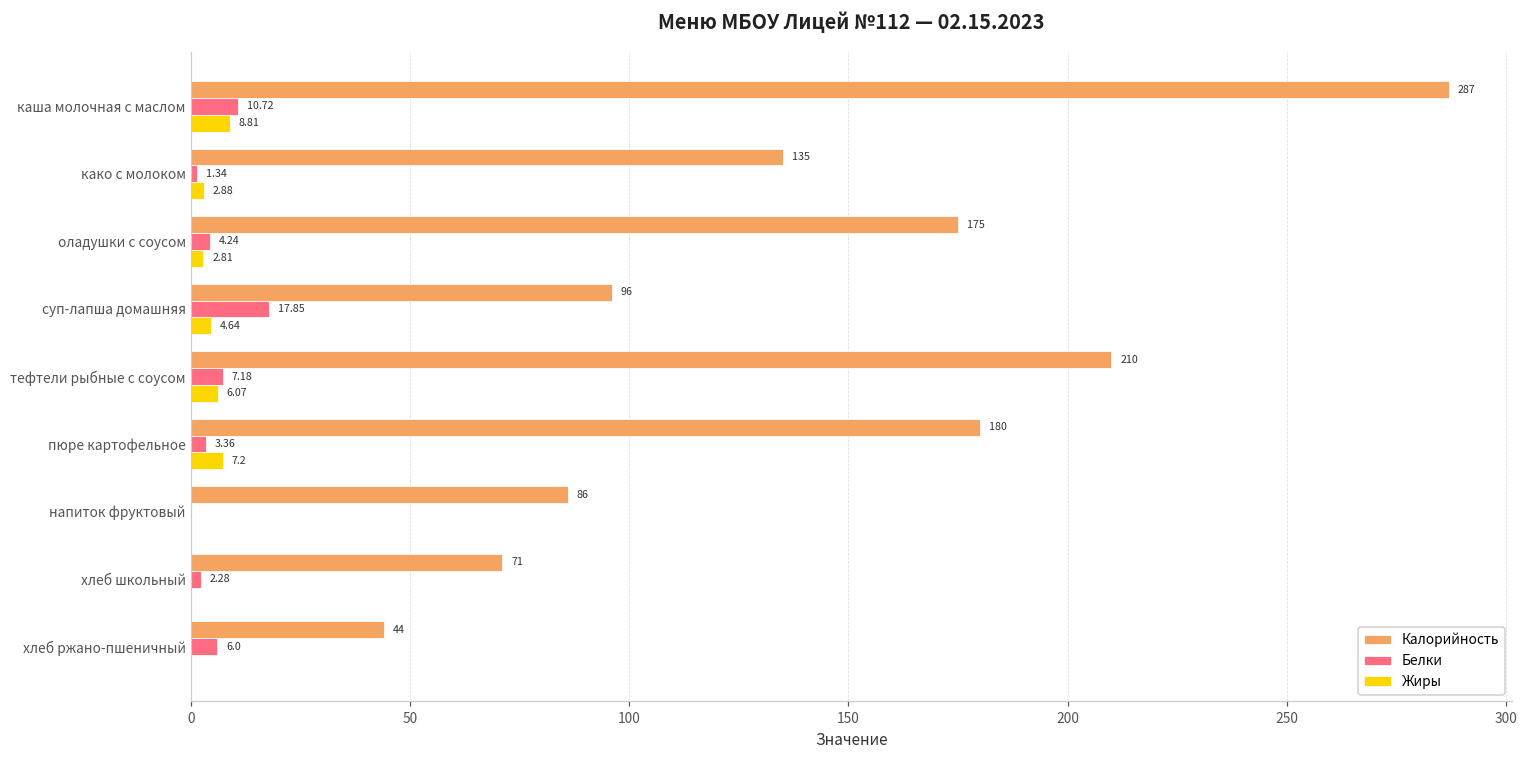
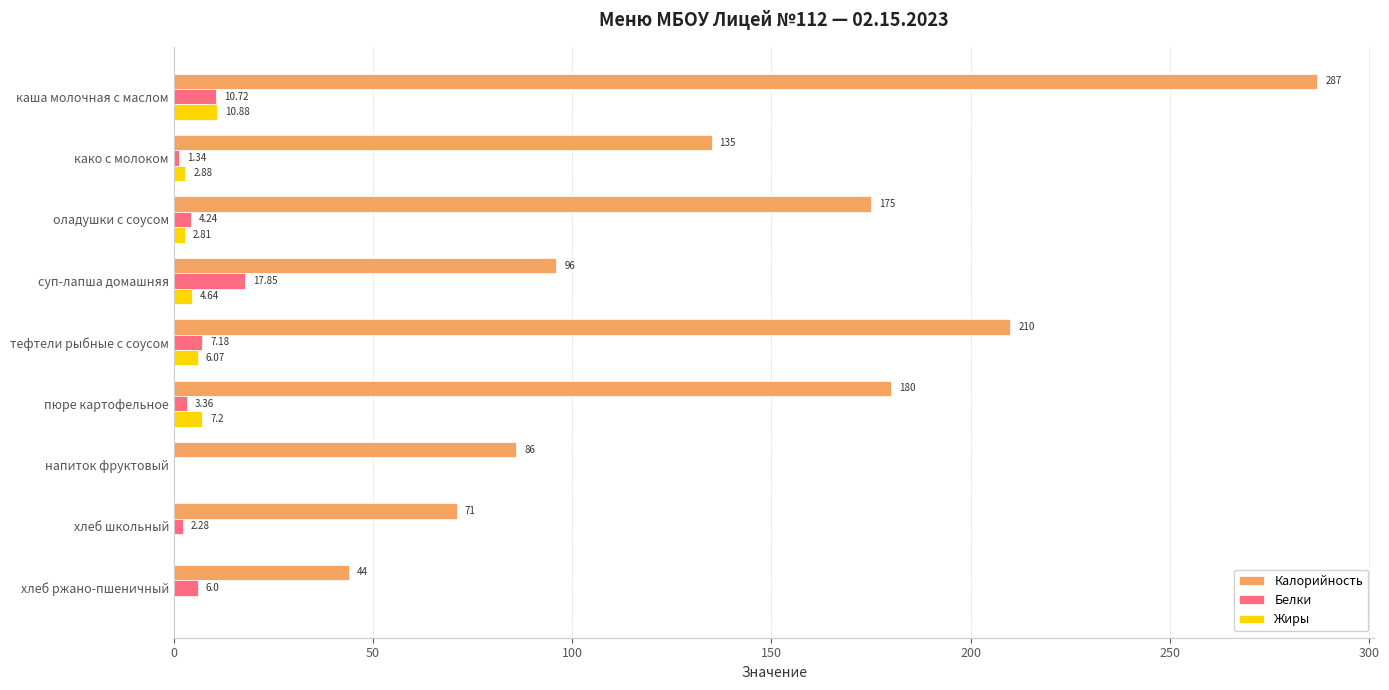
  {
    "Калорийность": {
      "каша молочная с маслом": 287,
      "како с молоком": 135,
      "оладушки с соусом": 175,
      "суп-лапша домашняя": 96,
      "тефтели рыбные с соусом": 210,
      "пюре картофельное": 180,
      "напиток фруктовый": 86,
      "хлеб школьный": 71,
      "хлеб ржано-пшеничный": 44
    },
    "Белки": {
      "каша молочная с маслом": 10.72,
      "како с молоком": 1.34,
      "оладушки с соусом": 4.24,
      "суп-лапша домашняя": 17.85,
      "тефтели рыбные с соусом": 7.18,
      "пюре картофельное": 3.36,
      "хлеб школьный": 2.28,
      "хлеб ржано-пшеничный": 6.0
    },
    "Жиры": {
-     "каша молочная с маслом": 8.81,
+     "каша молочная с маслом": 10.88,
      "како с молоком": 2.88,
      "оладушки с соусом": 2.81,
      "суп-лапша домашняя": 4.64,
      "тефтели рыбные с соусом": 6.07,
      "пюре картофельное": 7.2
    }
  }
